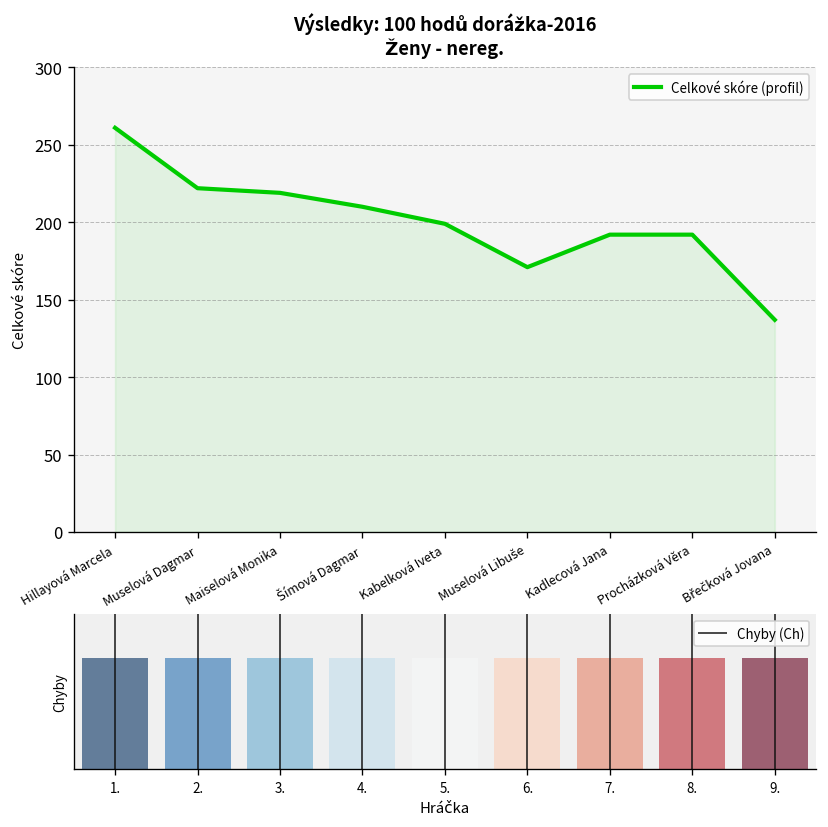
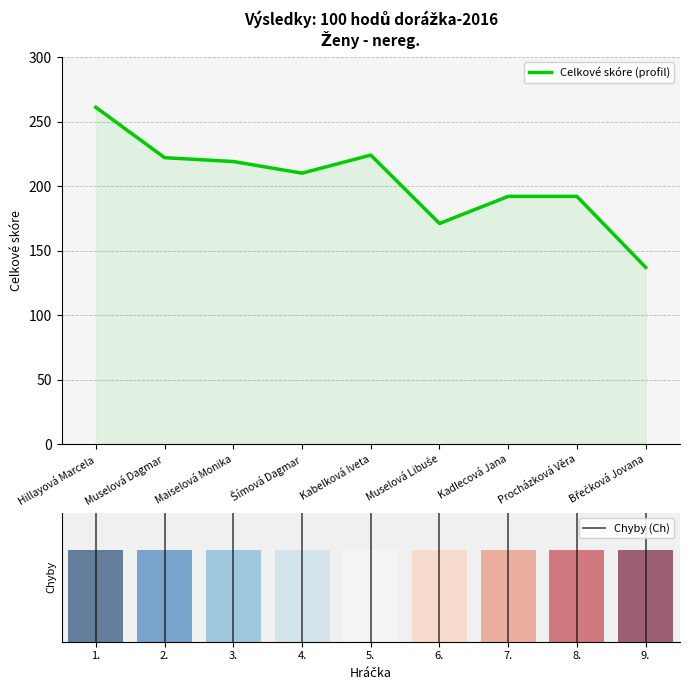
  {
    "Výsledky: 100 hodů dorážka-2016 Ženy - nereg.": {
      "Hillayová Marcela": 261,
      "Muselová Dagmar": 222,
      "Maiselová Monika": 219,
      "Šímová Dagmar": 210,
-     "Kabelková Iveta": 199,
+     "Kabelková Iveta": 224,
      "Muselová Libuše": 171,
      "Kadlecová Jana": 192,
      "Procházková Věra": 192,
      "Břečková Jovana": 137
    }
  }
